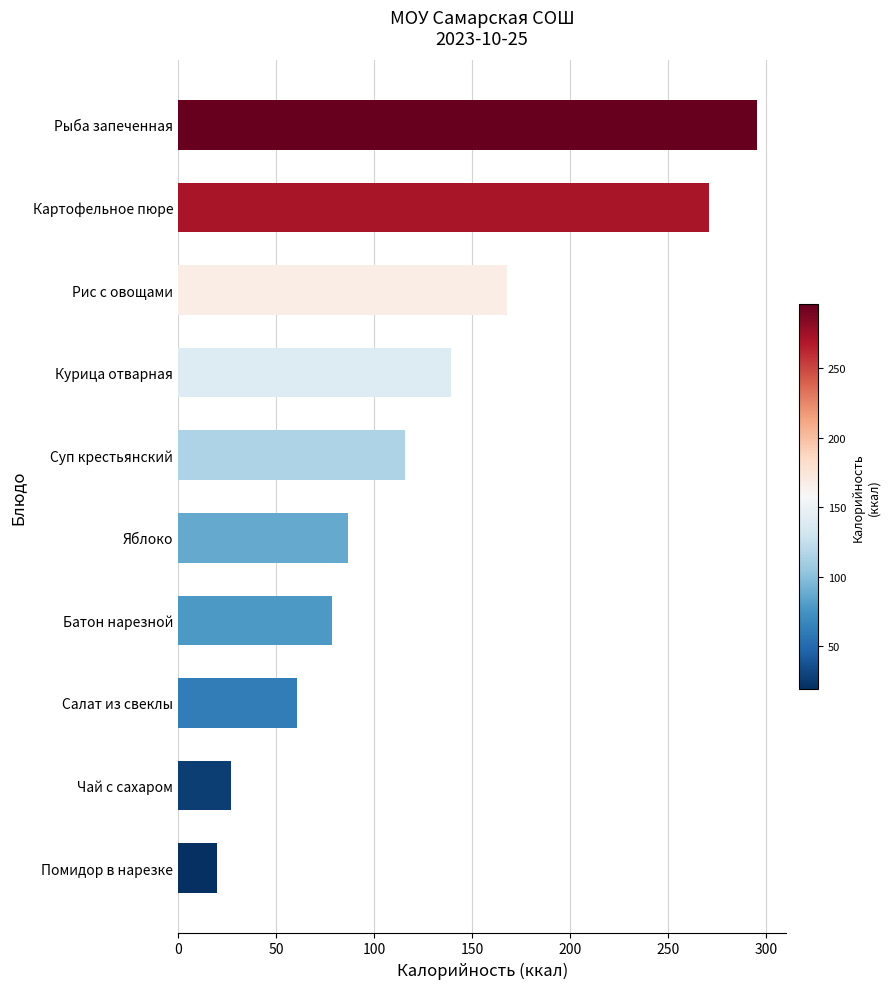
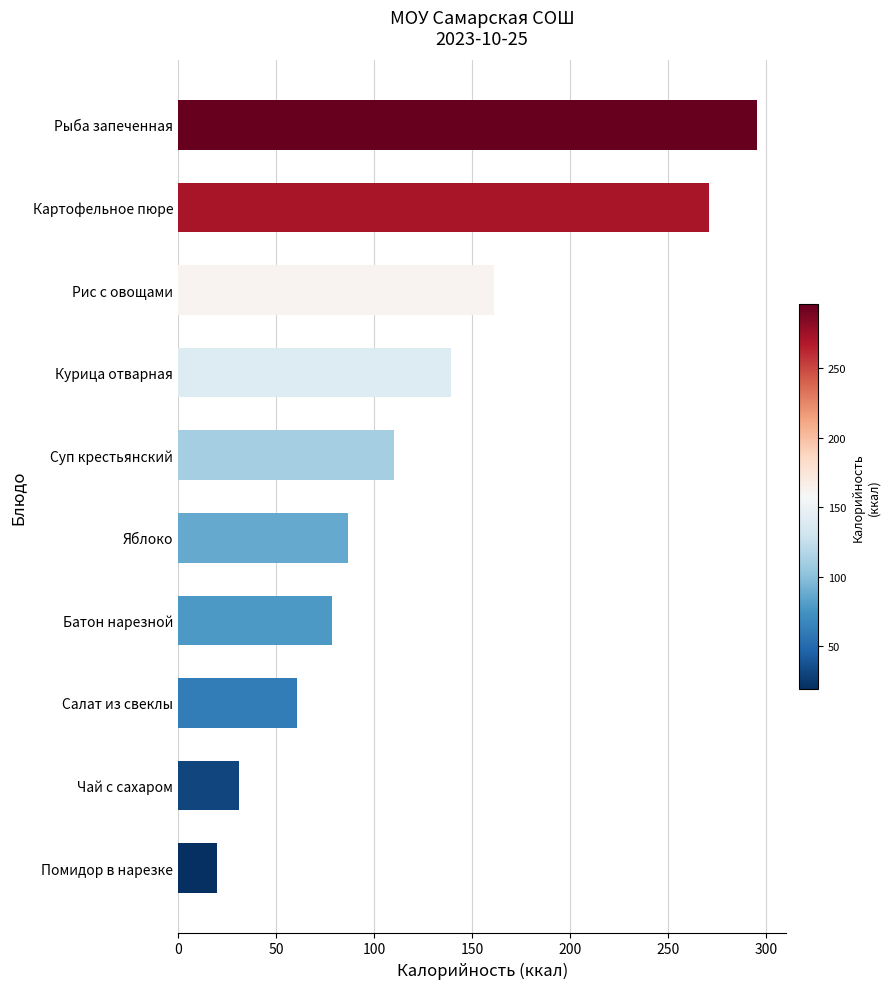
  {
    "Рыба запеченная": 296,
    "Картофельное пюре": 271,
-   "Рис с овощами": 168,
+   "Рис с овощами": 161,
    "Курица отварная": 139,
-   "Суп крестьянский": 116,
+   "Суп крестьянский": 110,
    "Яблоко": 87,
    "Батон нарезной": 79,
    "Салат из свеклы": 61,
-   "Чай с сахаром": 27,
+   "Чай с сахаром": 31,
    "Помидор в нарезке": 20
  }
